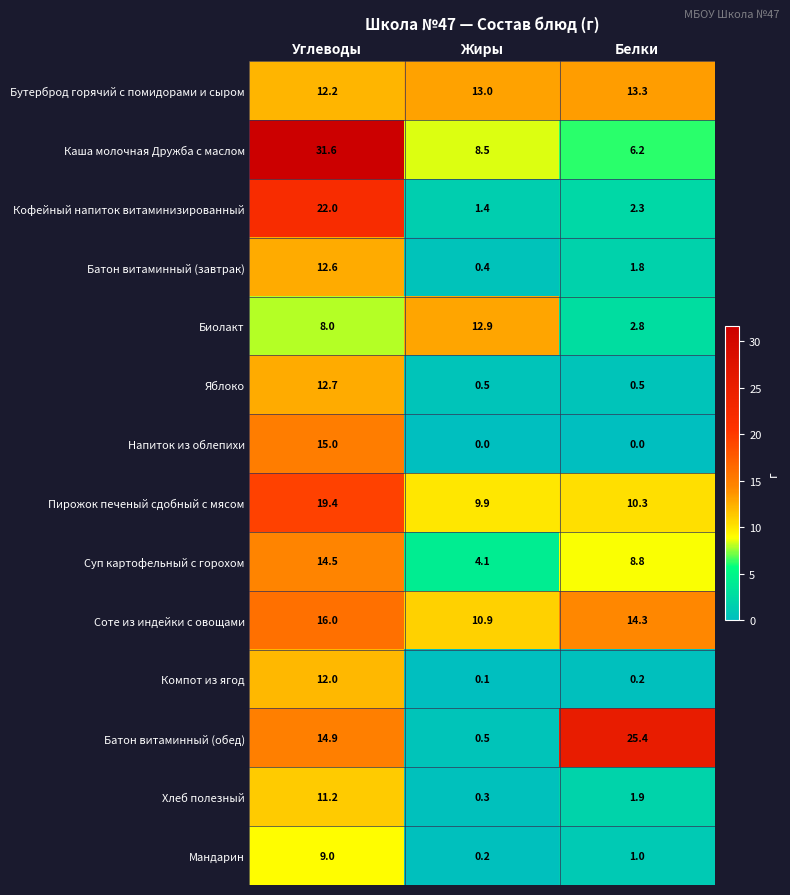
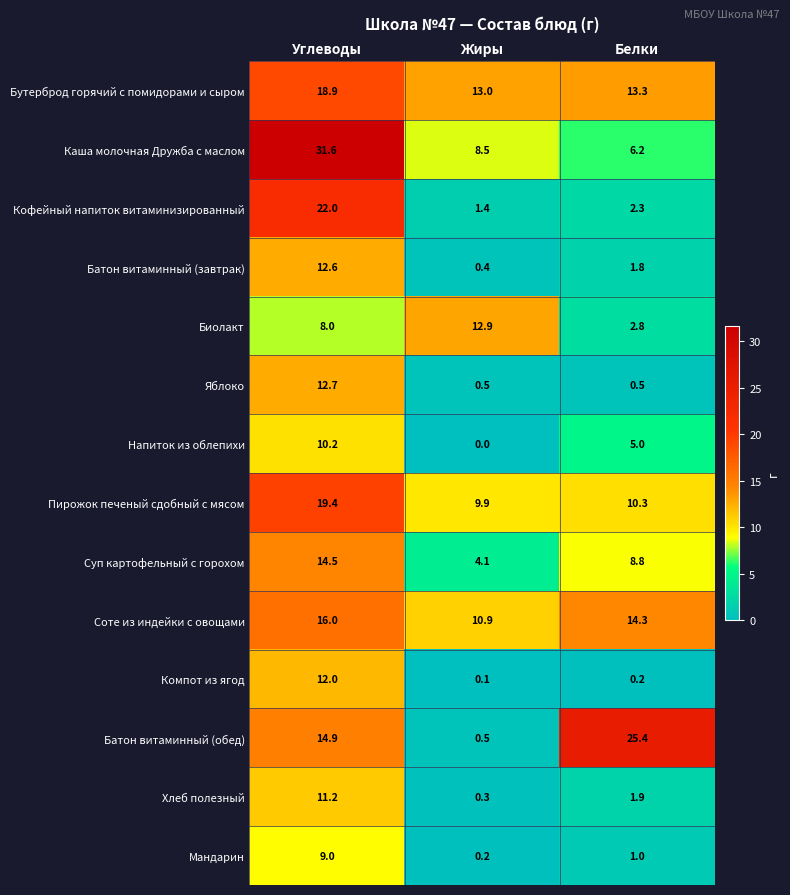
  {
    "Бутерброд горячий с помидорами и сыром": {
-     "Углеводы": 12.2,
+     "Углеводы": 18.9,
      "Жиры": 13.0,
      "Белки": 13.3
    },
    "Каша молочная Дружба с маслом": {
      "Углеводы": 31.6,
      "Жиры": 8.5,
      "Белки": 6.2
    },
    "Кофейный напиток витаминизированный": {
      "Углеводы": 22.0,
      "Жиры": 1.4,
      "Белки": 2.3
    },
    "Батон витаминный (завтрак)": {
      "Углеводы": 12.6,
      "Жиры": 0.4,
      "Белки": 1.8
    },
    "Биолакт": {
      "Углеводы": 8.0,
      "Жиры": 12.9,
      "Белки": 2.8
    },
    "Яблоко": {
      "Углеводы": 12.7,
      "Жиры": 0.5,
      "Белки": 0.5
    },
    "Напиток из облепихи": {
-     "Углеводы": 15.0,
+     "Углеводы": 10.2,
      "Жиры": 0.0,
-     "Белки": 0.0
+     "Белки": 5.0
    },
    "Пирожок печеный сдобный с мясом": {
      "Углеводы": 19.4,
      "Жиры": 9.9,
      "Белки": 10.3
    },
    "Суп картофельный с горохом": {
      "Углеводы": 14.5,
      "Жиры": 4.1,
      "Белки": 8.8
    },
    "Соте из индейки с овощами": {
      "Углеводы": 16.0,
      "Жиры": 10.9,
      "Белки": 14.3
    },
    "Компот из ягод": {
      "Углеводы": 12.0,
      "Жиры": 0.1,
      "Белки": 0.2
    },
    "Батон витаминный (обед)": {
      "Углеводы": 14.9,
      "Жиры": 0.5,
      "Белки": 25.4
    },
    "Хлеб полезный": {
      "Углеводы": 11.2,
      "Жиры": 0.3,
      "Белки": 1.9
    },
    "Мандарин": {
      "Углеводы": 9.0,
      "Жиры": 0.2,
      "Белки": 1.0
    }
  }
